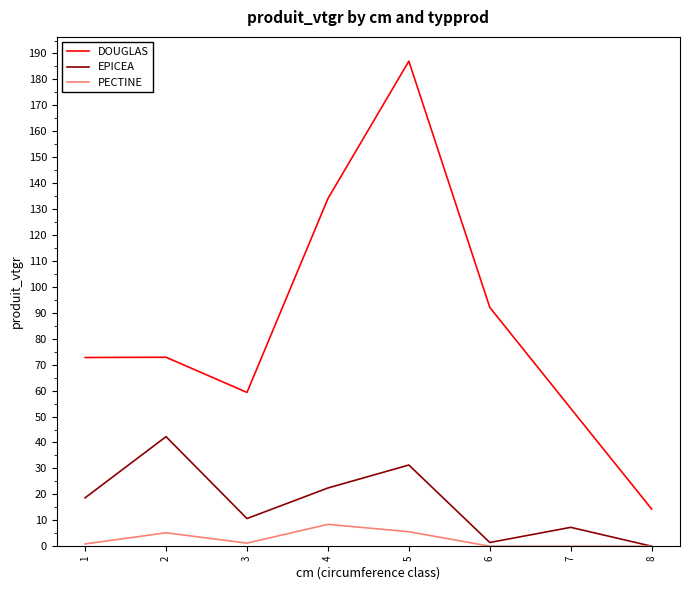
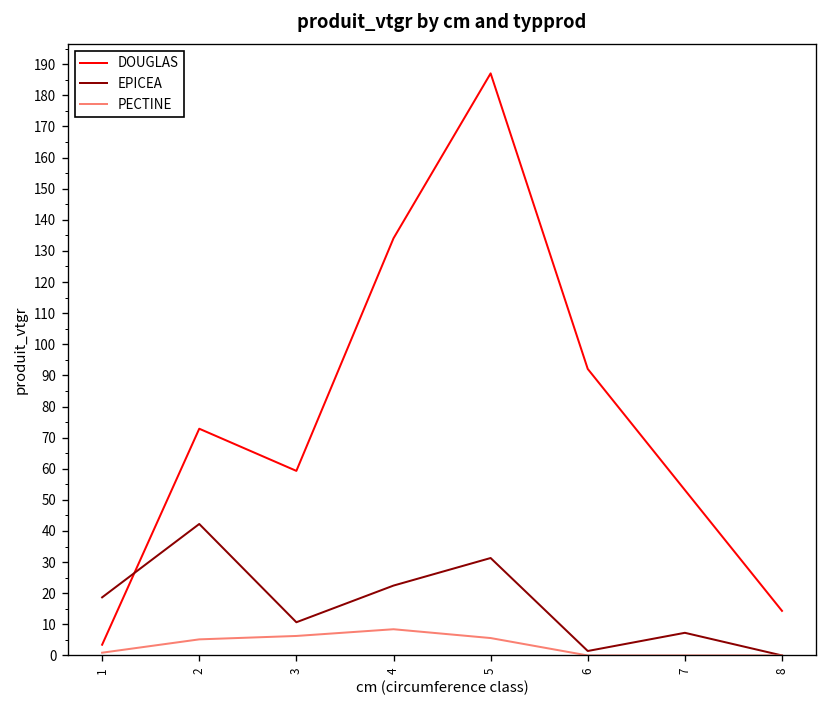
  {
    "DOUGLAS": {
-     "1": 73,
+     "1": 3,
      "2": 73,
      "3": 59,
      "4": 134,
      "5": 187,
      "6": 92,
      "7": 53,
      "8": 14
    },
    "EPICEA": {
      "1": 19,
      "2": 42,
      "3": 11,
      "4": 22,
      "5": 31,
      "6": 1,
      "7": 7
    },
    "PECTINE": {
      "1": 1,
      "2": 5,
-     "3": 1,
+     "3": 6,
      "4": 8,
      "5": 6,
      "6": 0,
      "7": 0
    }
  }
